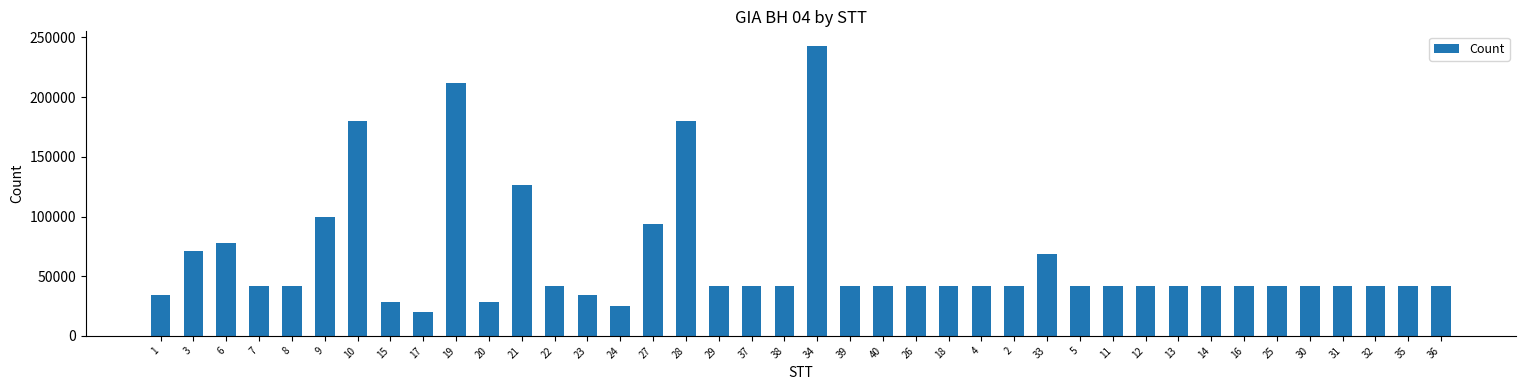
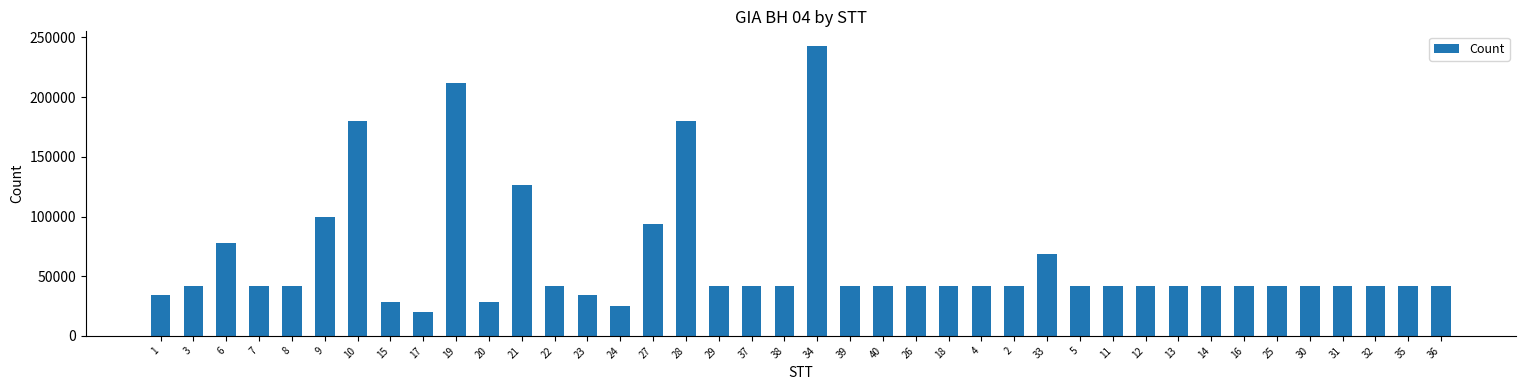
  {
    "1": 34000,
-   "3": 71000,
+   "3": 42000,
    "6": 78000,
    "7": 42000,
    "8": 42000,
    "9": 100000,
    "10": 180000,
    "15": 28000,
    "17": 20000,
    "19": 212000,
    "20": 28000,
    "21": 126000,
    "22": 42000,
    "23": 34000,
    "24": 25000,
    "27": 94000,
    "28": 180000,
    "29": 42000,
    "37": 42000,
    "38": 42000,
    "34": 243000,
    "39": 42000,
    "40": 42000,
    "26": 42000,
    "18": 42000,
    "4": 42000,
    "2": 42000,
    "33": 69000,
    "5": 42000,
    "11": 42000,
    "12": 42000,
    "13": 42000,
    "14": 42000,
    "16": 42000,
    "25": 42000,
    "30": 42000,
    "31": 42000,
    "32": 42000,
    "35": 42000,
    "36": 42000
  }
